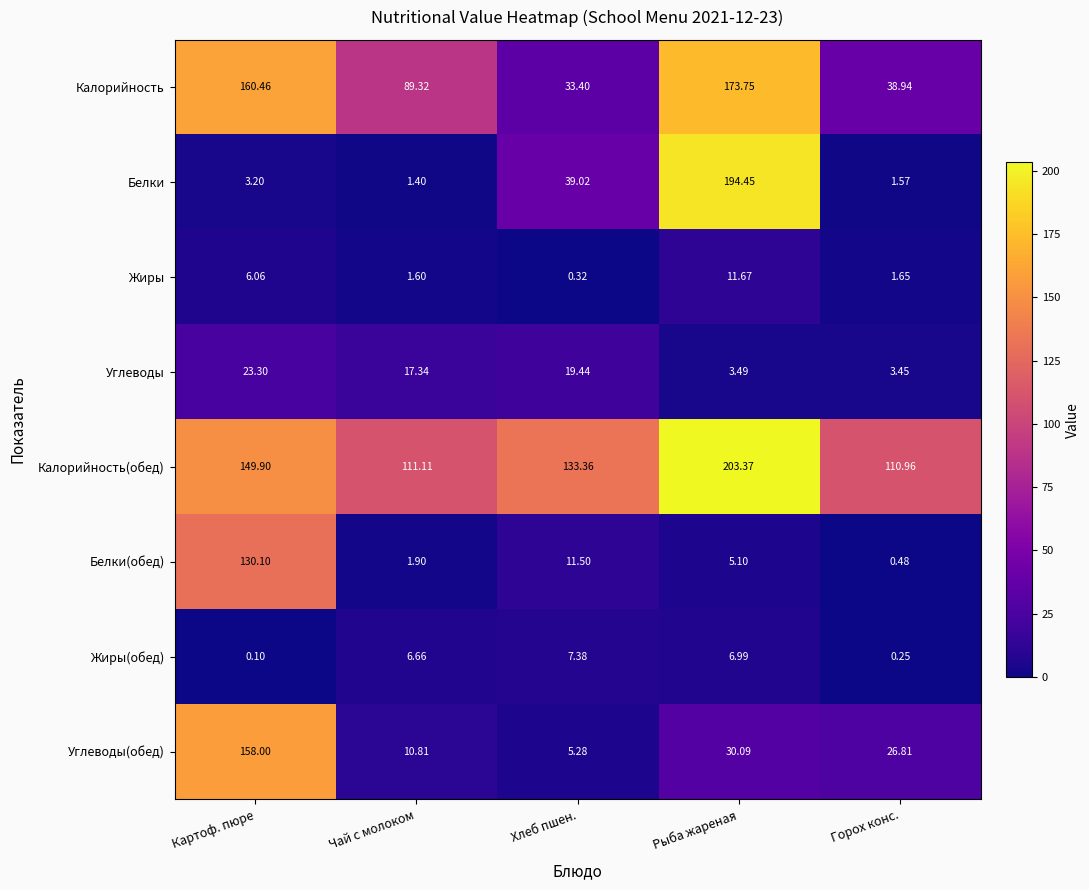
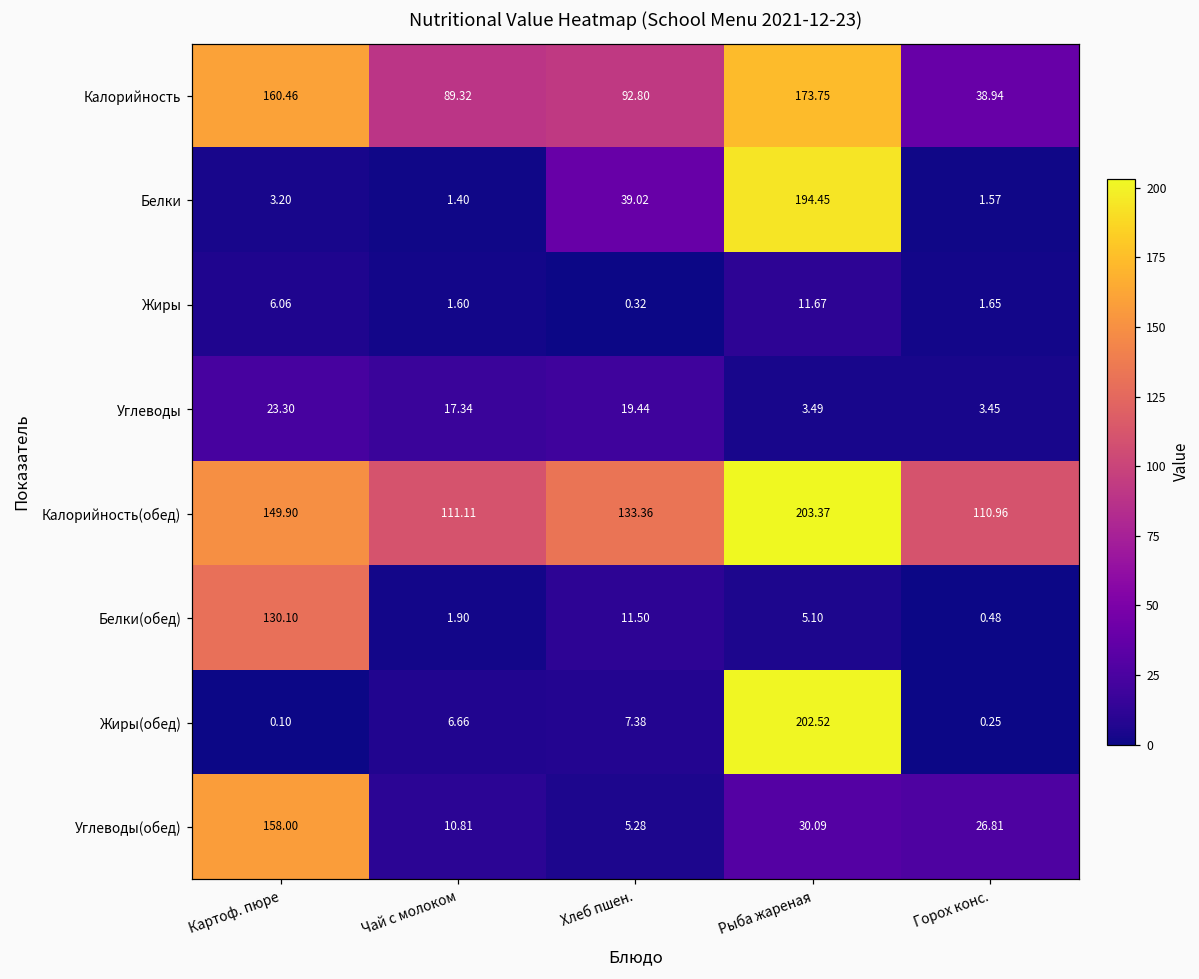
  {
    "Калорийность": {
      "Картоф. пюре": 160.46,
      "Чай с молоком": 89.32,
-     "Хлеб пшен.": 33.40,
+     "Хлеб пшен.": 92.80,
      "Рыба жареная": 173.75,
      "Горох конс.": 38.94
    },
    "Белки": {
      "Картоф. пюре": 3.20,
      "Чай с молоком": 1.40,
      "Хлеб пшен.": 39.02,
      "Рыба жареная": 194.45,
      "Горох конс.": 1.57
    },
    "Жиры": {
      "Картоф. пюре": 6.06,
      "Чай с молоком": 1.60,
      "Хлеб пшен.": 0.32,
      "Рыба жареная": 11.67,
      "Горох конс.": 1.65
    },
    "Углеводы": {
      "Картоф. пюре": 23.30,
      "Чай с молоком": 17.34,
      "Хлеб пшен.": 19.44,
      "Рыба жареная": 3.49,
      "Горох конс.": 3.45
    },
    "Калорийность(обед)": {
      "Картоф. пюре": 149.90,
      "Чай с молоком": 111.11,
      "Хлеб пшен.": 133.36,
      "Рыба жареная": 203.37,
      "Горох конс.": 110.96
    },
    "Белки(обед)": {
      "Картоф. пюре": 130.10,
      "Чай с молоком": 1.90,
      "Хлеб пшен.": 11.50,
      "Рыба жареная": 5.10,
      "Горох конс.": 0.48
    },
    "Жиры(обед)": {
      "Картоф. пюре": 0.10,
      "Чай с молоком": 6.66,
      "Хлеб пшен.": 7.38,
-     "Рыба жареная": 6.99,
+     "Рыба жареная": 202.52,
      "Горох конс.": 0.25
    },
    "Углеводы(обед)": {
      "Картоф. пюре": 158.00,
      "Чай с молоком": 10.81,
      "Хлеб пшен.": 5.28,
      "Рыба жареная": 30.09,
      "Горох конс.": 26.81
    }
  }
